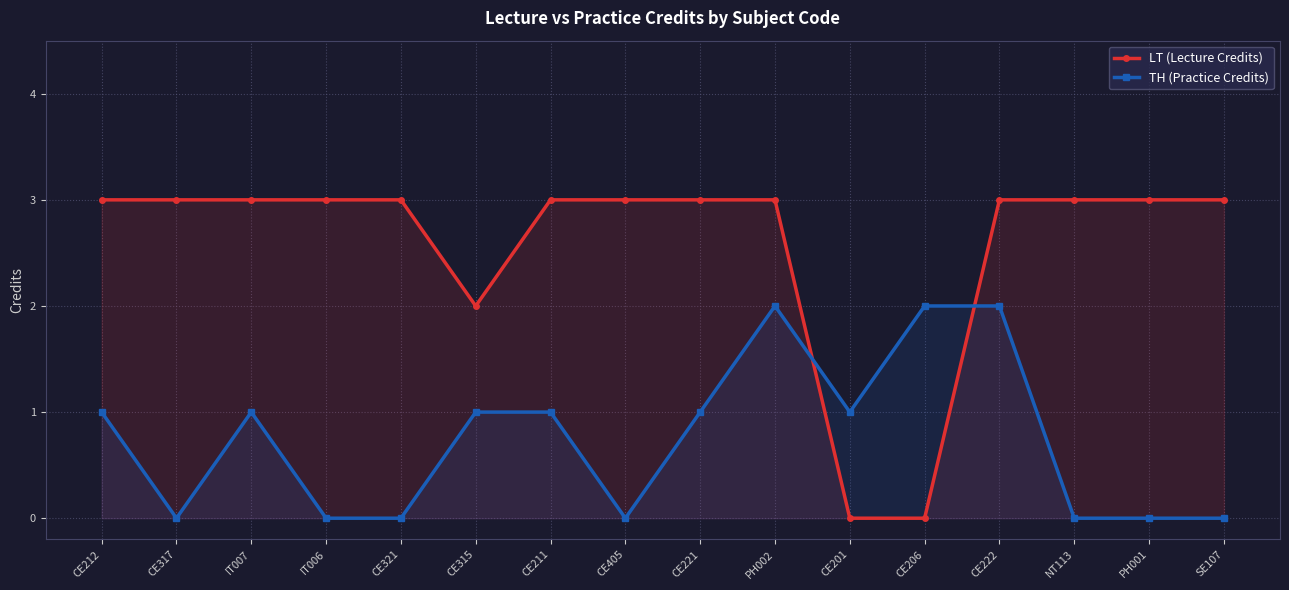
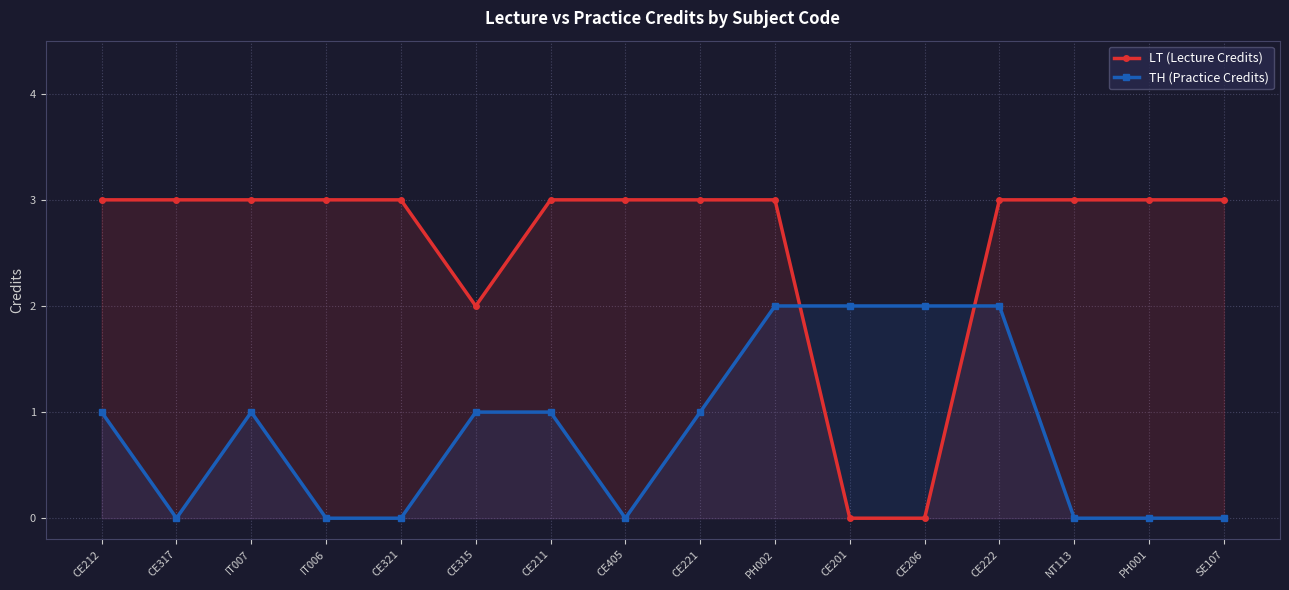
  {
    "LT (Lecture Credits)": {
      "CE212": 3,
      "CE317": 3,
      "IT007": 3,
      "IT006": 3,
      "CE321": 3,
      "CE315": 2,
      "CE211": 3,
      "CE405": 3,
      "CE221": 3,
      "PH002": 3,
      "CE201": 0,
      "CE206": 0,
      "CE222": 3,
      "NT113": 3,
      "PH001": 3,
      "SE107": 3
    },
    "TH (Practice Credits)": {
      "CE212": 1,
      "CE317": 0,
      "IT007": 1,
      "IT006": 0,
      "CE321": 0,
      "CE315": 1,
      "CE211": 1,
      "CE405": 0,
      "CE221": 1,
      "PH002": 2,
-     "CE201": 1,
+     "CE201": 2,
      "CE206": 2,
      "CE222": 2,
      "NT113": 0,
      "PH001": 0,
      "SE107": 0
    }
  }
